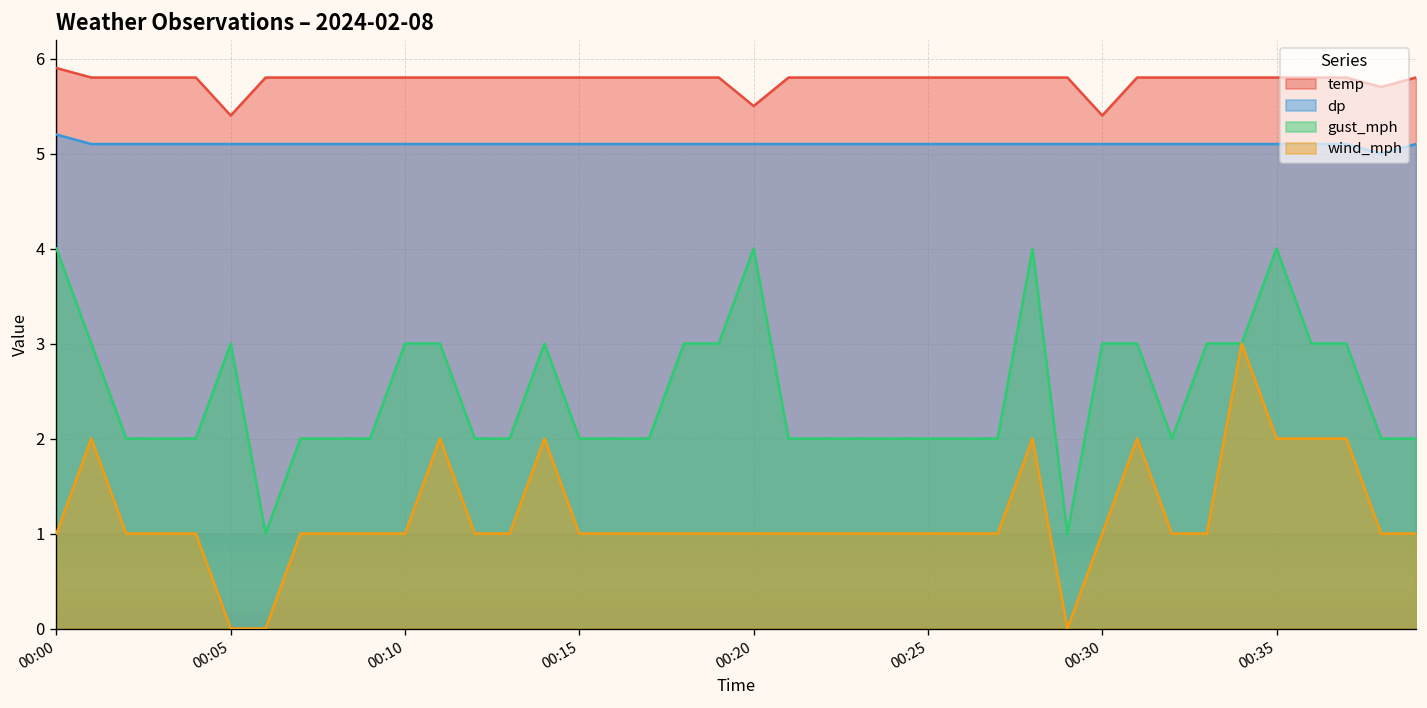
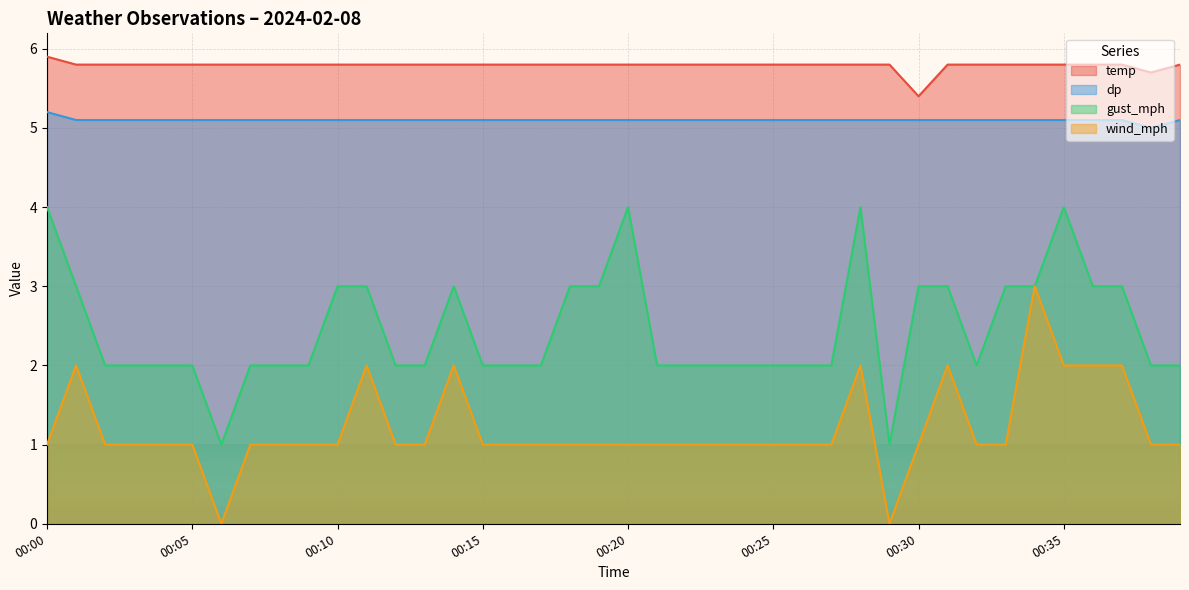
  {
    "temp": {
      "00:00": 5.9,
-     "00:05": 5.4,
+     "00:05": 5.8,
      "00:10": 5.8,
      "00:15": 5.8,
-     "00:20": 5.5,
+     "00:20": 5.8,
      "00:25": 5.8,
      "00:30": 5.4,
      "00:35": 5.8
    },
    "dp": {
      "00:00": 5.2,
      "00:05": 5.1,
      "00:10": 5.1,
      "00:15": 5.1,
      "00:20": 5.1,
      "00:25": 5.1,
      "00:30": 5.1,
      "00:35": 5.1
    },
    "gust_mph": {
      "00:00": 4,
-     "00:05": 3,
+     "00:05": 2,
      "00:10": 3,
      "00:15": 2,
      "00:20": 4,
      "00:25": 2,
      "00:30": 3,
      "00:35": 4
    },
    "wind_mph": {
      "00:00": 1,
-     "00:05": 0,
+     "00:05": 1,
      "00:10": 1,
      "00:15": 1,
      "00:20": 1,
      "00:25": 1,
      "00:30": 1,
      "00:35": 2
    }
  }
